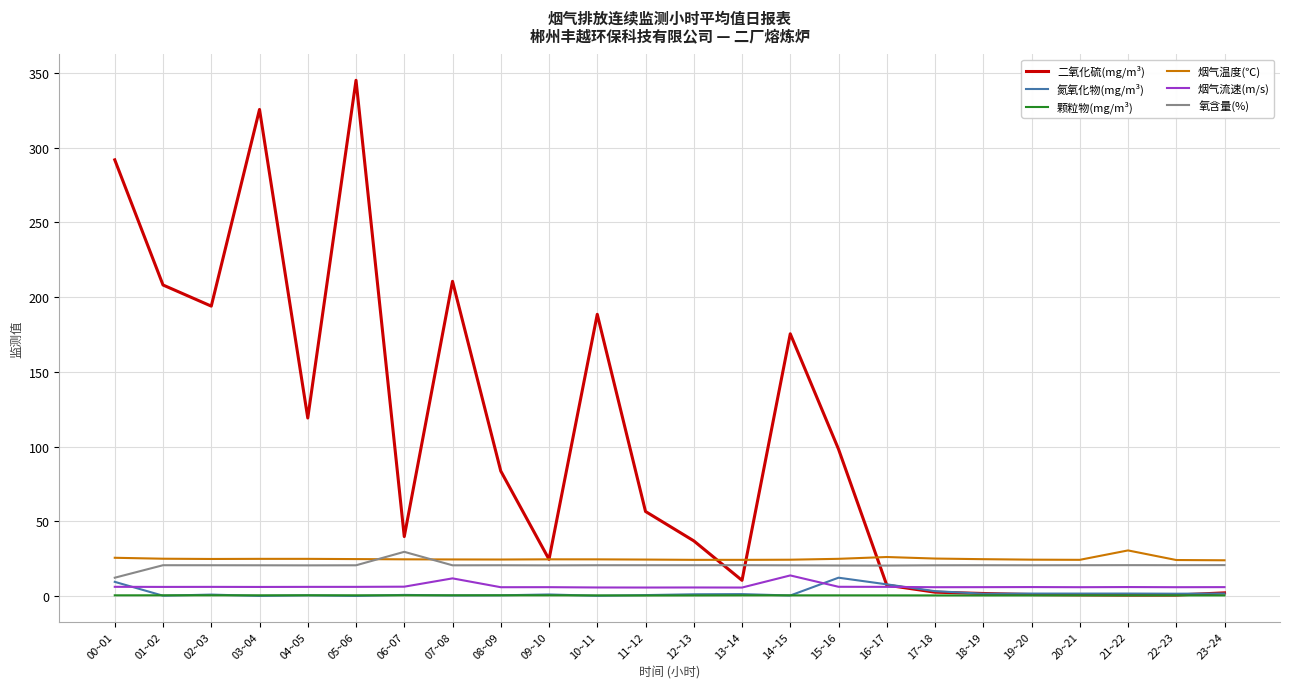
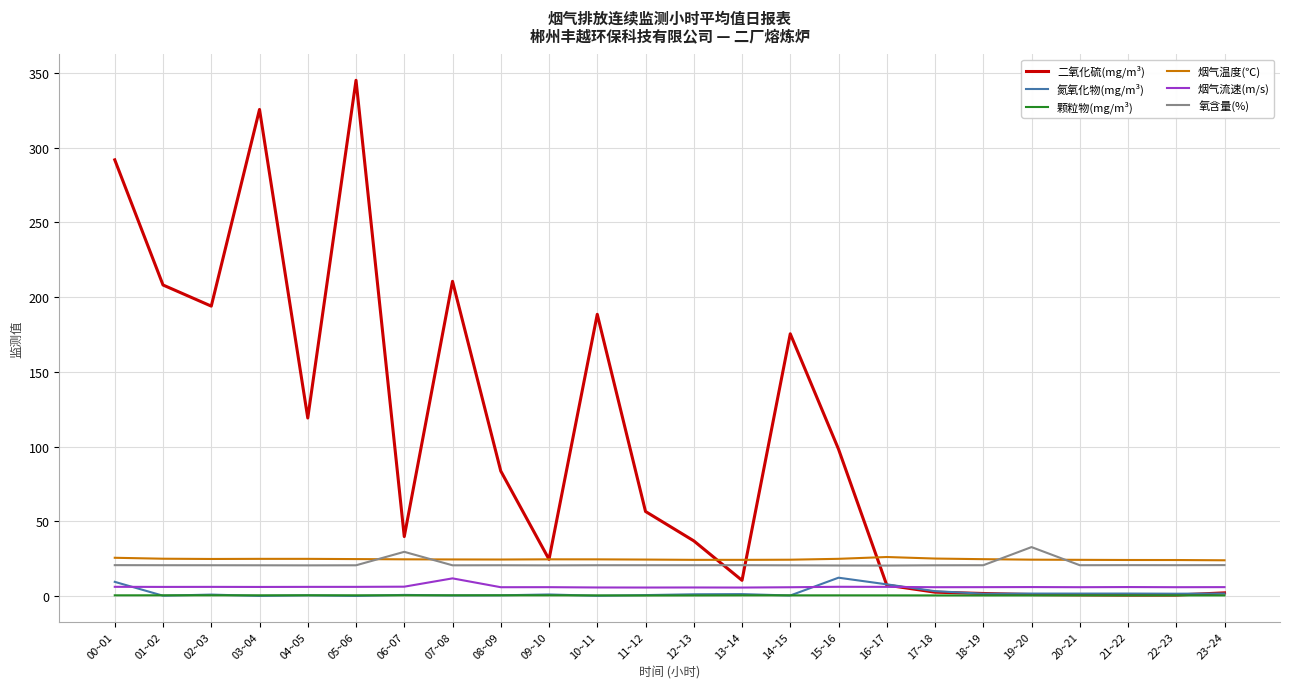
  {
    "二氧化硫(mg/m³)": {
      "00~01": 292,
      "01~02": 208,
      "02~03": 194,
      "03~04": 326,
      "04~05": 119,
      "05~06": 345,
      "06~07": 40,
      "07~08": 211,
      "08~09": 84,
      "10~11": 188,
      "11~12": 57,
      "12~13": 37,
      "13~14": 10,
      "14~15": 175,
      "15~16": 98
    },
    "氮氧化物(mg/m³)": {
      "00~01": 9,
      "15~16": 12
    },
    "颗粒物(mg/m³)": {
      "00~01": 0,
      "15~16": 0,
      "16~17": 0,
      "17~18": 0
    },
    "烟气温度(℃)": {
      "00~01": 26,
      "01~02": 25,
      "02~03": 25,
      "03~04": 25,
      "04~05": 25,
      "05~06": 25,
      "06~07": 25,
      "07~08": 24,
      "08~09": 24,
      "10~11": 25,
      "11~12": 24,
      "12~13": 24,
      "13~14": 24,
      "14~15": 24,
      "15~16": 25,
      "16~17": 26,
      "17~18": 25,
      "18~19": 25,
      "19~20": 24,
      "20~21": 24,
-     "21~22": 31,
+     "21~22": 24,
      "22~23": 24,
      "23~24": 24
    },
    "烟气流速(m/s)": {
      "00~01": 6,
      "01~02": 6,
      "02~03": 6,
      "03~04": 6,
      "04~05": 6,
      "05~06": 6,
      "06~07": 6,
      "07~08": 12,
      "08~09": 6,
      "09~10": 6,
      "10~11": 6,
      "11~12": 6,
      "12~13": 6,
      "13~14": 6,
-     "14~15": 14,
+     "14~15": 6,
      "15~16": 6,
      "17~18": 6,
      "18~19": 6,
      "19~20": 6,
      "20~21": 6,
      "21~22": 6,
      "22~23": 6,
      "23~24": 6
    },
    "氧含量(%)": {
-     "00~01": 12,
+     "00~01": 21,
      "01~02": 21,
      "02~03": 21,
      "03~04": 21,
      "04~05": 21,
      "05~06": 21,
      "06~07": 30,
      "07~08": 21,
      "08~09": 21,
      "09~10": 20,
      "10~11": 21,
      "11~12": 21,
      "12~13": 21,
      "13~14": 21,
      "14~15": 21,
      "15~16": 20,
      "16~17": 20,
      "17~18": 21,
      "18~19": 21,
-     "19~20": 21,
+     "19~20": 33,
      "20~21": 21,
      "21~22": 21,
      "22~23": 21,
      "23~24": 21
    }
  }
